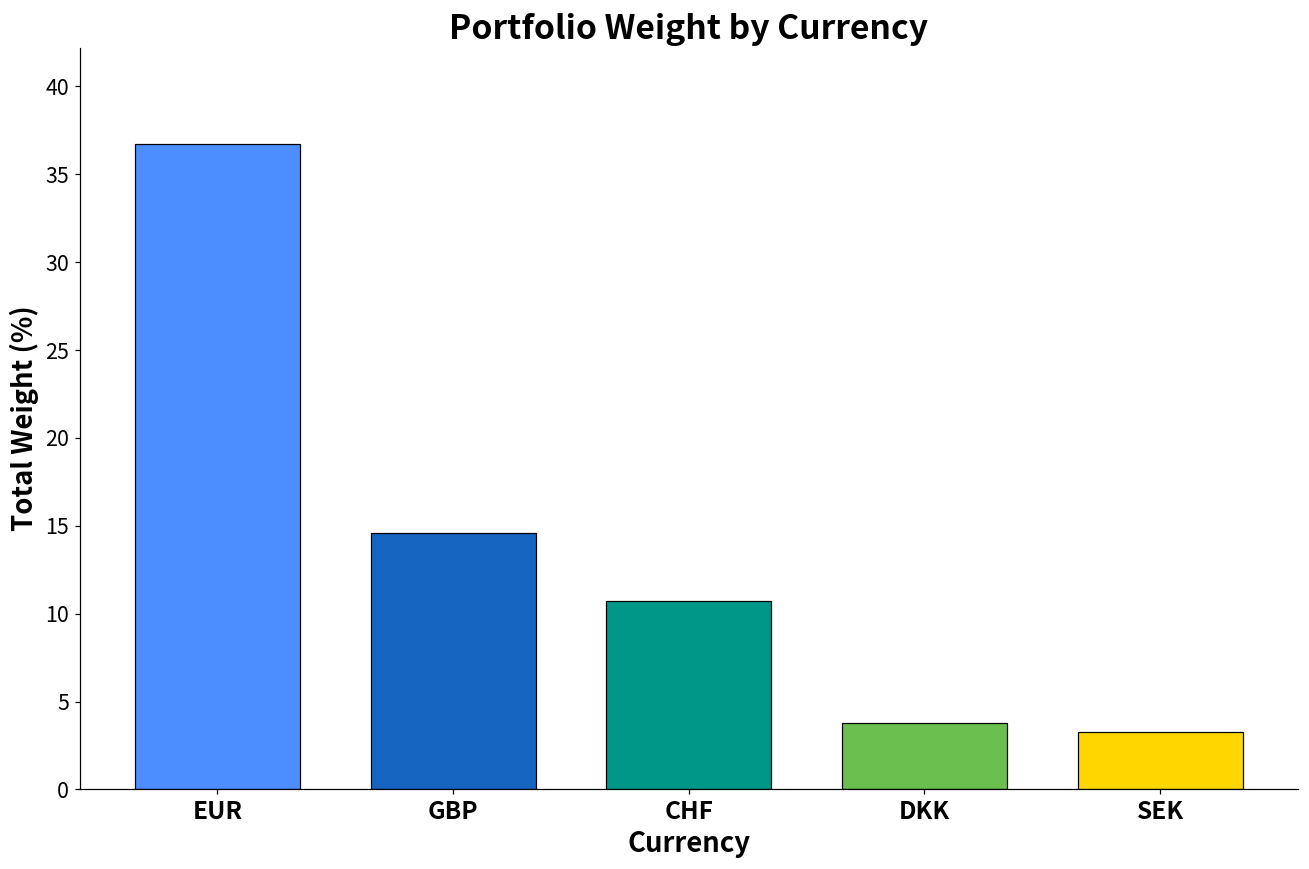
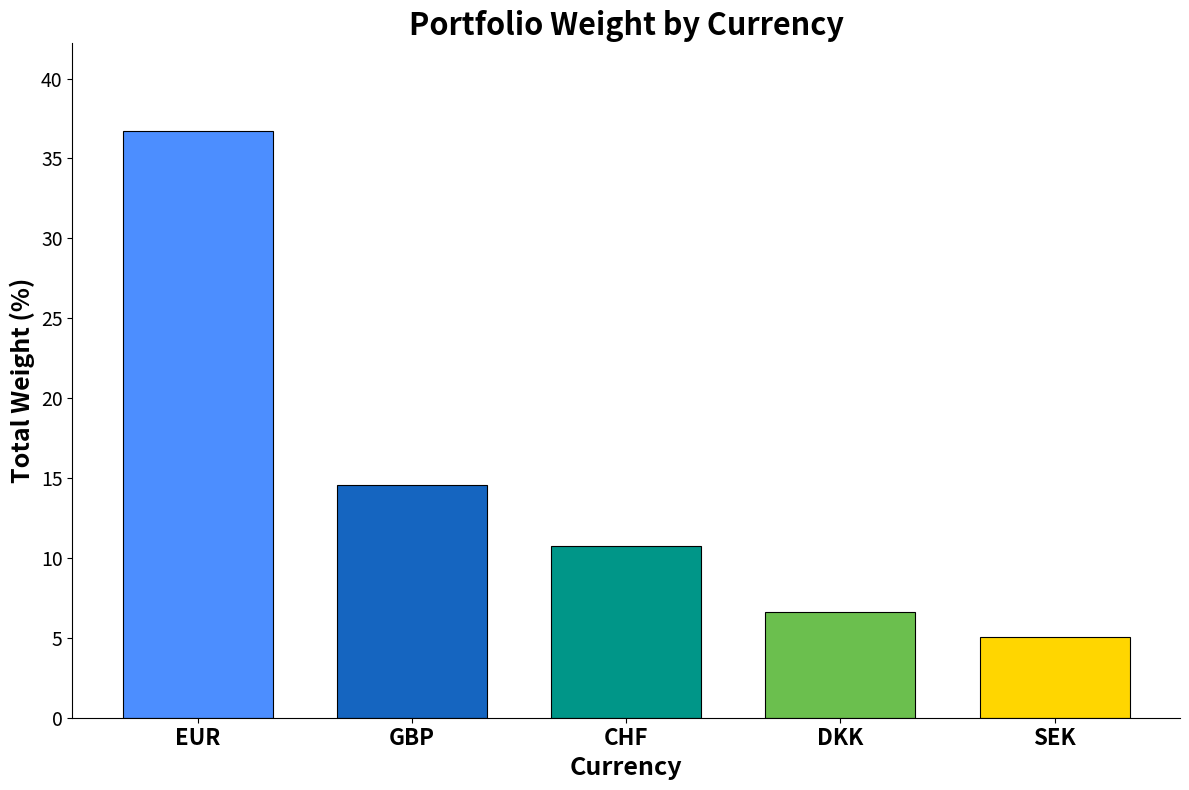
  {
    "EUR": 36.7,
    "GBP": 14.6,
    "CHF": 10.7,
-   "DKK": 3.8,
-   "SEK": 3.3
+   "DKK": 6.6,
+   "SEK": 5.1
  }
